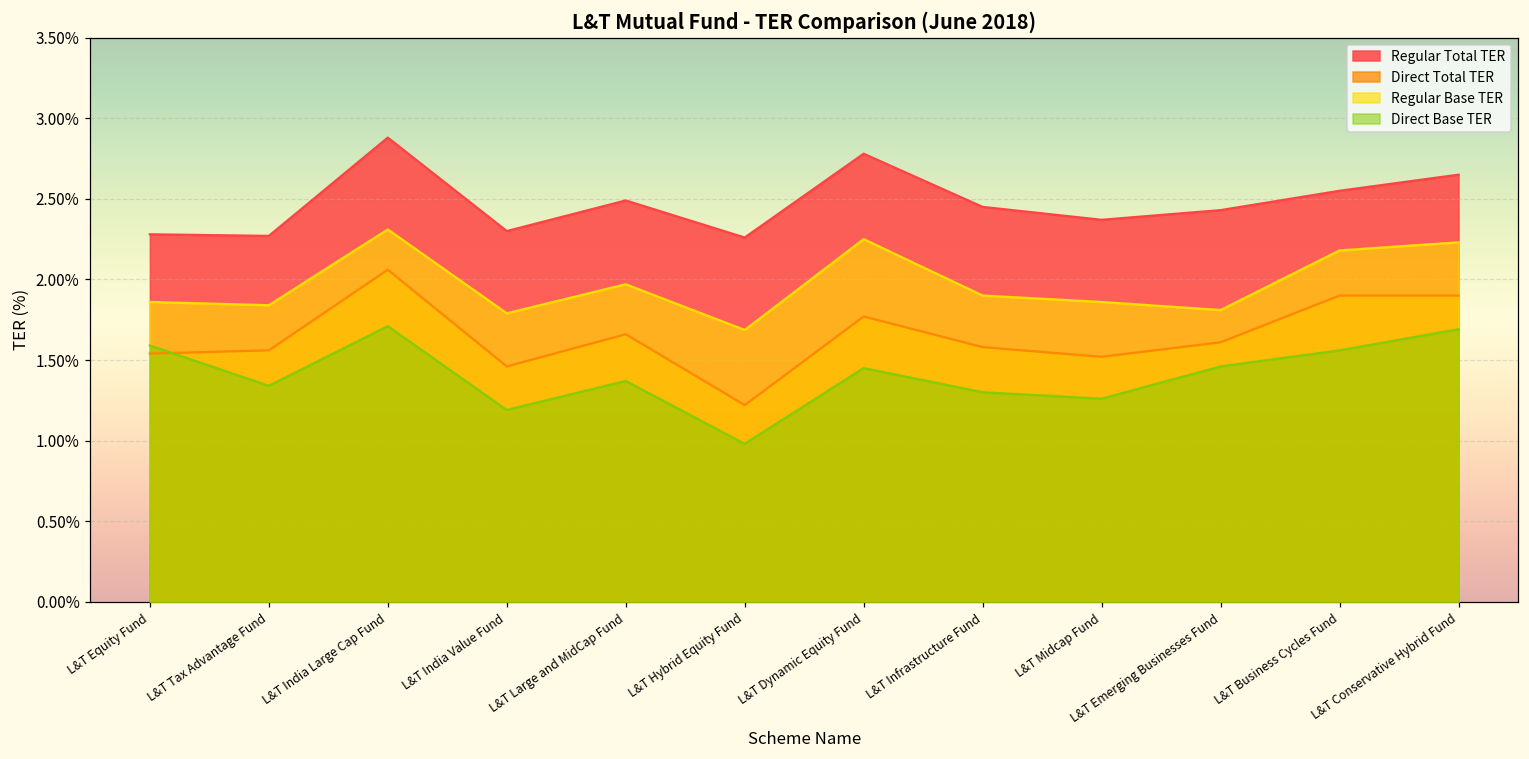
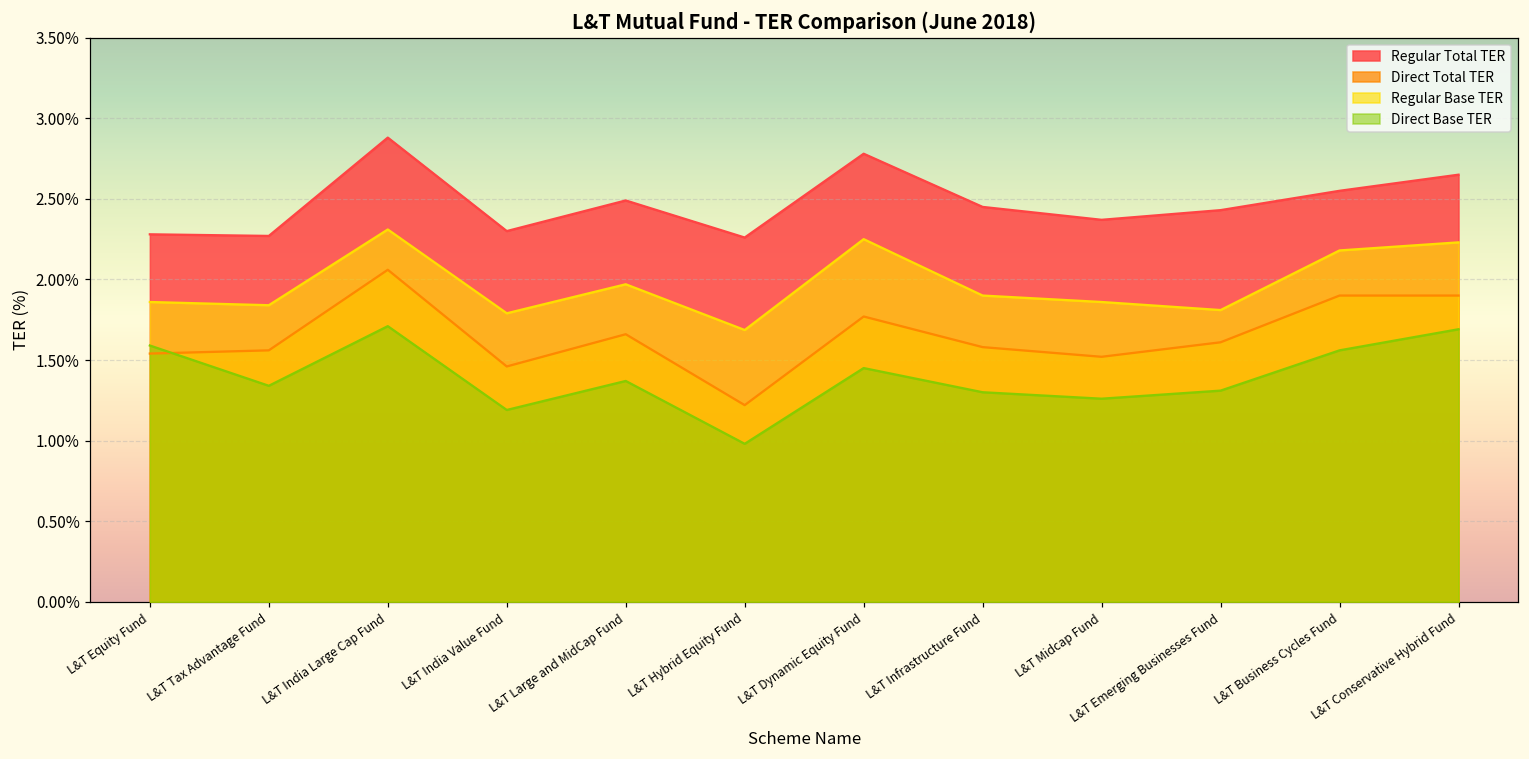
  {
    "Regular Total TER": {
      "L&T Equity Fund": "2.28%",
      "L&T Tax Advantage Fund": "2.27%",
      "L&T India Large Cap Fund": "2.88%",
      "L&T India Value Fund": "2.30%",
      "L&T Large and MidCap Fund": "2.49%",
      "L&T Hybrid Equity Fund": "2.26%",
      "L&T Dynamic Equity Fund": "2.78%",
      "L&T Infrastructure Fund": "2.45%",
      "L&T Midcap Fund": "2.37%",
      "L&T Emerging Businesses Fund": "2.43%",
      "L&T Business Cycles Fund": "2.55%",
      "L&T Conservative Hybrid Fund": "2.65%"
    },
    "Direct Total TER": {
      "L&T Equity Fund": "1.54%",
      "L&T Tax Advantage Fund": "1.56%",
      "L&T India Large Cap Fund": "2.06%",
      "L&T India Value Fund": "1.46%",
      "L&T Large and MidCap Fund": "1.66%",
      "L&T Hybrid Equity Fund": "1.22%",
      "L&T Dynamic Equity Fund": "1.77%",
      "L&T Infrastructure Fund": "1.58%",
      "L&T Midcap Fund": "1.52%",
      "L&T Emerging Businesses Fund": "1.61%",
      "L&T Business Cycles Fund": "1.90%",
      "L&T Conservative Hybrid Fund": "1.90%"
    },
    "Regular Base TER": {
      "L&T Equity Fund": "1.86%",
      "L&T Tax Advantage Fund": "1.84%",
      "L&T India Large Cap Fund": "2.31%",
      "L&T India Value Fund": "1.79%",
      "L&T Large and MidCap Fund": "1.97%",
      "L&T Hybrid Equity Fund": "1.69%",
      "L&T Dynamic Equity Fund": "2.25%",
      "L&T Infrastructure Fund": "1.90%",
      "L&T Midcap Fund": "1.86%",
      "L&T Emerging Businesses Fund": "1.81%",
      "L&T Business Cycles Fund": "2.18%",
      "L&T Conservative Hybrid Fund": "2.23%"
    },
    "Direct Base TER": {
      "L&T Equity Fund": "1.59%",
      "L&T Tax Advantage Fund": "1.34%",
      "L&T India Large Cap Fund": "1.71%",
      "L&T India Value Fund": "1.19%",
      "L&T Large and MidCap Fund": "1.37%",
      "L&T Hybrid Equity Fund": "0.98%",
      "L&T Dynamic Equity Fund": "1.45%",
      "L&T Infrastructure Fund": "1.30%",
      "L&T Midcap Fund": "1.26%",
-     "L&T Emerging Businesses Fund": "1.46%",
+     "L&T Emerging Businesses Fund": "1.31%",
      "L&T Business Cycles Fund": "1.56%",
      "L&T Conservative Hybrid Fund": "1.69%"
    }
  }
